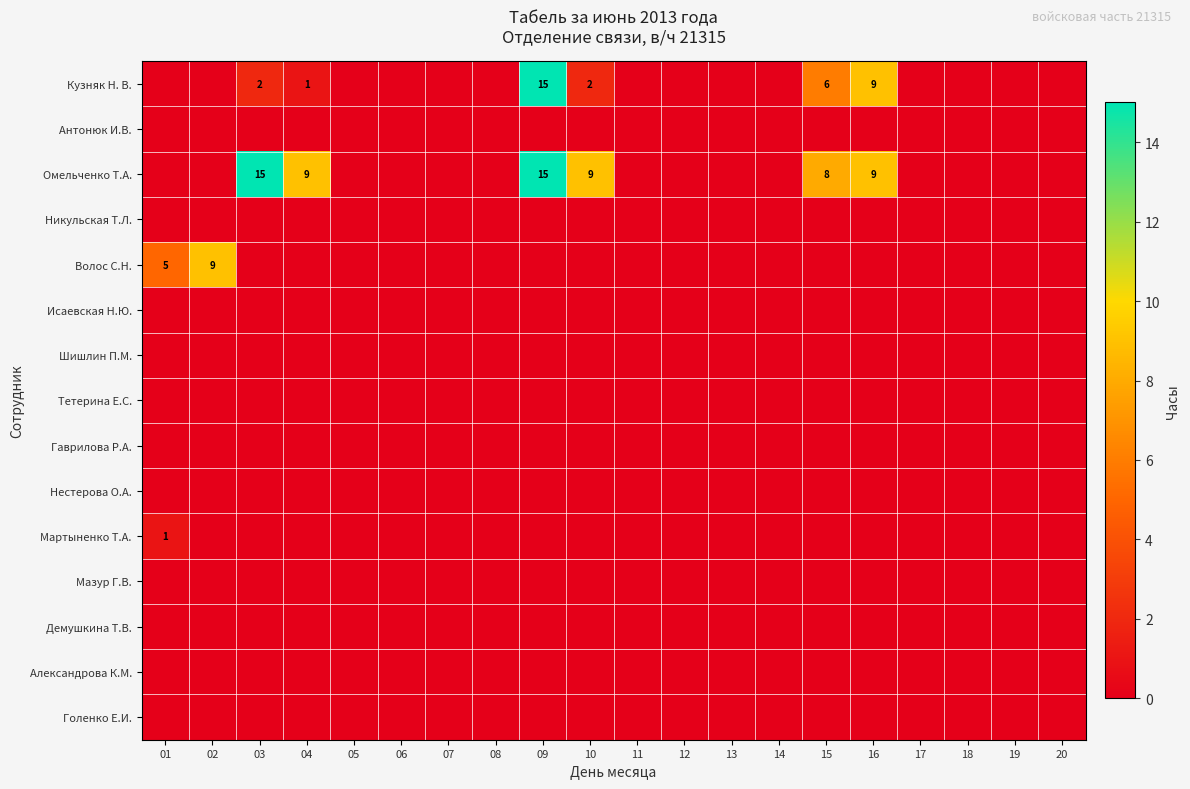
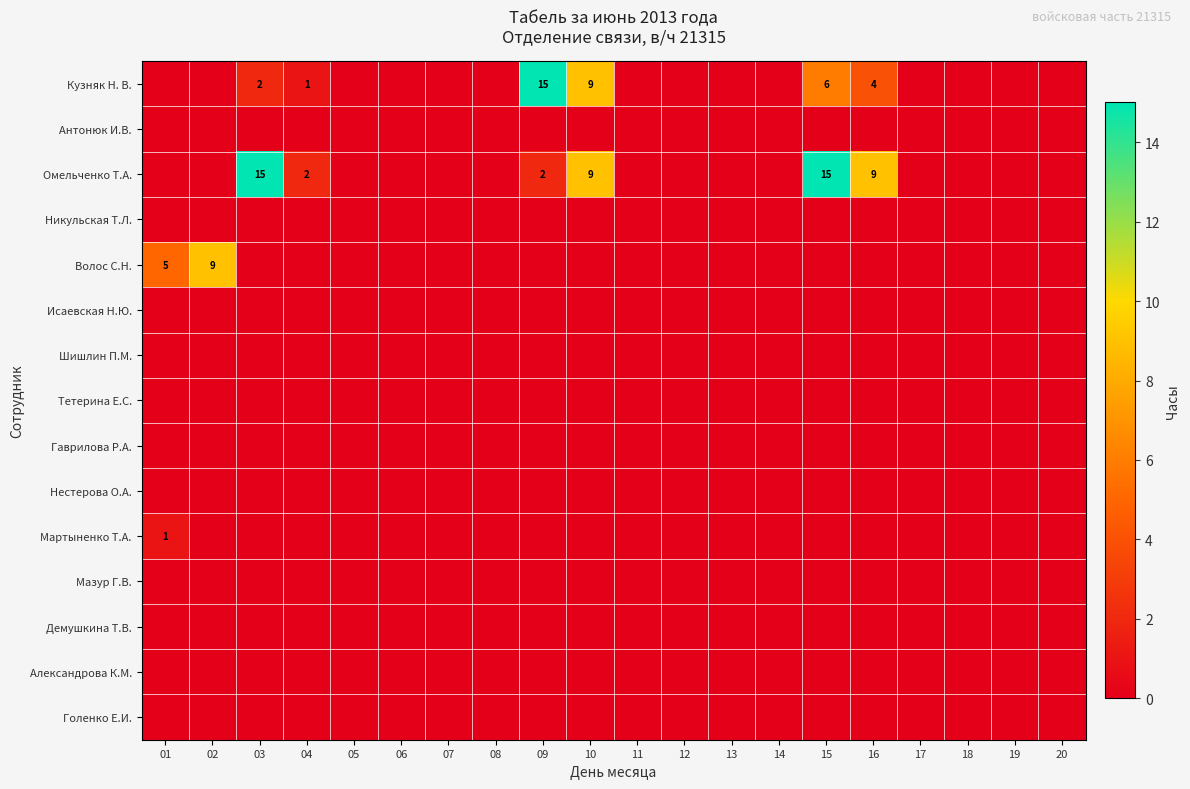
  {
    "Кузняк Н. В.": {
      "03": 2,
      "04": 1,
      "09": 15,
-     "10": 2,
+     "10": 9,
      "15": 6,
-     "16": 9
+     "16": 4
    },
    "Омельченко Т.А.": {
      "03": 15,
-     "04": 9,
-     "09": 15,
+     "04": 2,
+     "09": 2,
      "10": 9,
-     "15": 8,
+     "15": 15,
      "16": 9
    },
    "Волос С.Н.": {
      "01": 5,
      "02": 9
    },
    "Мартыненко Т.А.": {
      "01": 1
    }
  }
